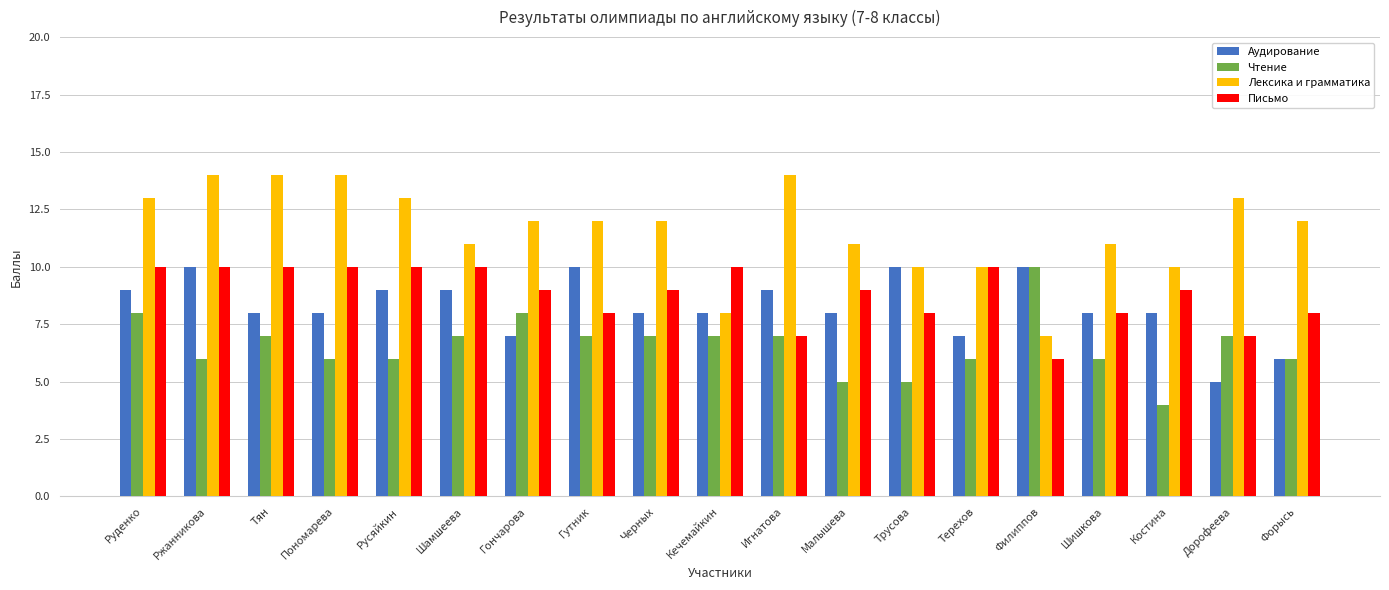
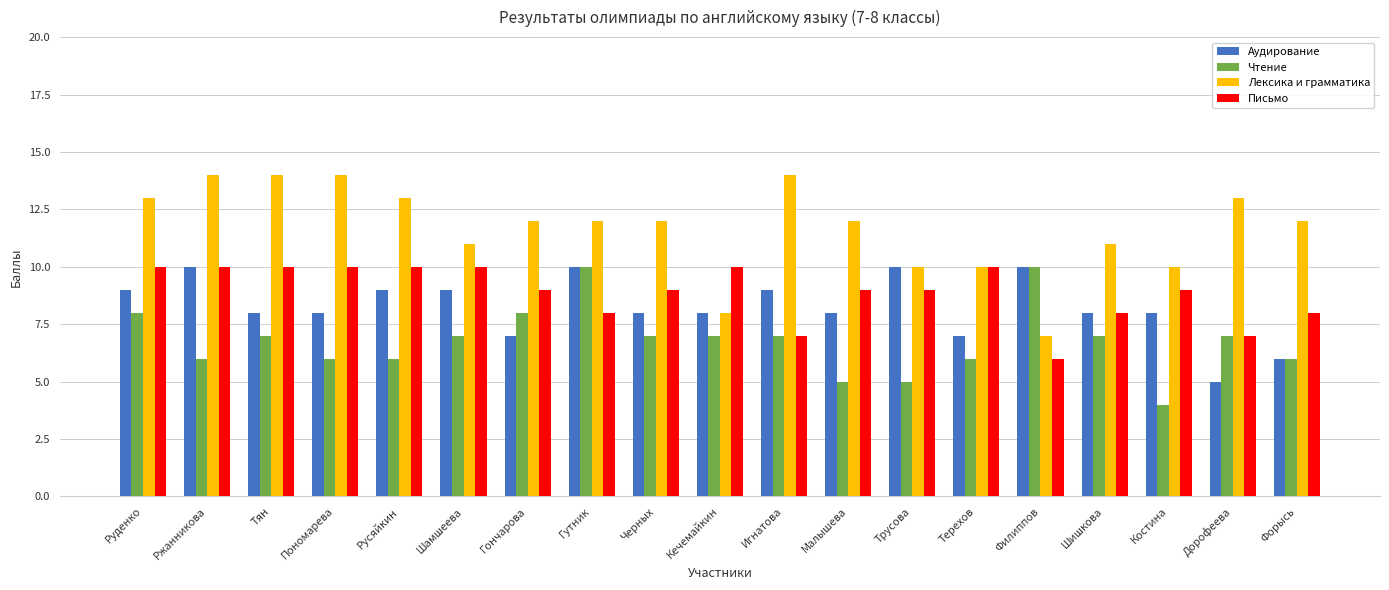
  {
    "Аудирование": {
      "Руденко": 9,
      "Ржанникова": 10,
      "Тян": 8,
      "Пономарева": 8,
      "Русяйкин": 9,
      "Шамшеева": 9,
      "Гончарова": 7,
      "Гутник": 10,
      "Черных": 8,
      "Кечемайкин": 8,
      "Игнатова": 9,
      "Малышева": 8,
      "Трусова": 10,
      "Терехов": 7,
      "Филиппов": 10,
      "Шишкова": 8,
      "Костина": 8,
      "Дорофеева": 5,
      "Форысь": 6
    },
    "Чтение": {
      "Руденко": 8,
      "Ржанникова": 6,
      "Тян": 7,
      "Пономарева": 6,
      "Русяйкин": 6,
      "Шамшеева": 7,
      "Гончарова": 8,
-     "Гутник": 7,
+     "Гутник": 10,
      "Черных": 7,
      "Кечемайкин": 7,
      "Игнатова": 7,
      "Малышева": 5,
      "Трусова": 5,
      "Терехов": 6,
      "Филиппов": 10,
-     "Шишкова": 6,
+     "Шишкова": 7,
      "Костина": 4,
      "Дорофеева": 7,
      "Форысь": 6
    },
    "Лексика и грамматика": {
      "Руденко": 13,
      "Ржанникова": 14,
      "Тян": 14,
      "Пономарева": 14,
      "Русяйкин": 13,
      "Шамшеева": 11,
      "Гончарова": 12,
      "Гутник": 12,
      "Черных": 12,
      "Кечемайкин": 8,
      "Игнатова": 14,
-     "Малышева": 11,
+     "Малышева": 12,
      "Трусова": 10,
      "Терехов": 10,
      "Филиппов": 7,
      "Шишкова": 11,
      "Костина": 10,
      "Дорофеева": 13,
      "Форысь": 12
    },
    "Письмо": {
      "Руденко": 10,
      "Ржанникова": 10,
      "Тян": 10,
      "Пономарева": 10,
      "Русяйкин": 10,
      "Шамшеева": 10,
      "Гончарова": 9,
      "Гутник": 8,
      "Черных": 9,
      "Кечемайкин": 10,
      "Игнатова": 7,
      "Малышева": 9,
-     "Трусова": 8,
+     "Трусова": 9,
      "Терехов": 10,
      "Филиппов": 6,
      "Шишкова": 8,
      "Костина": 9,
      "Дорофеева": 7,
      "Форысь": 8
    }
  }
